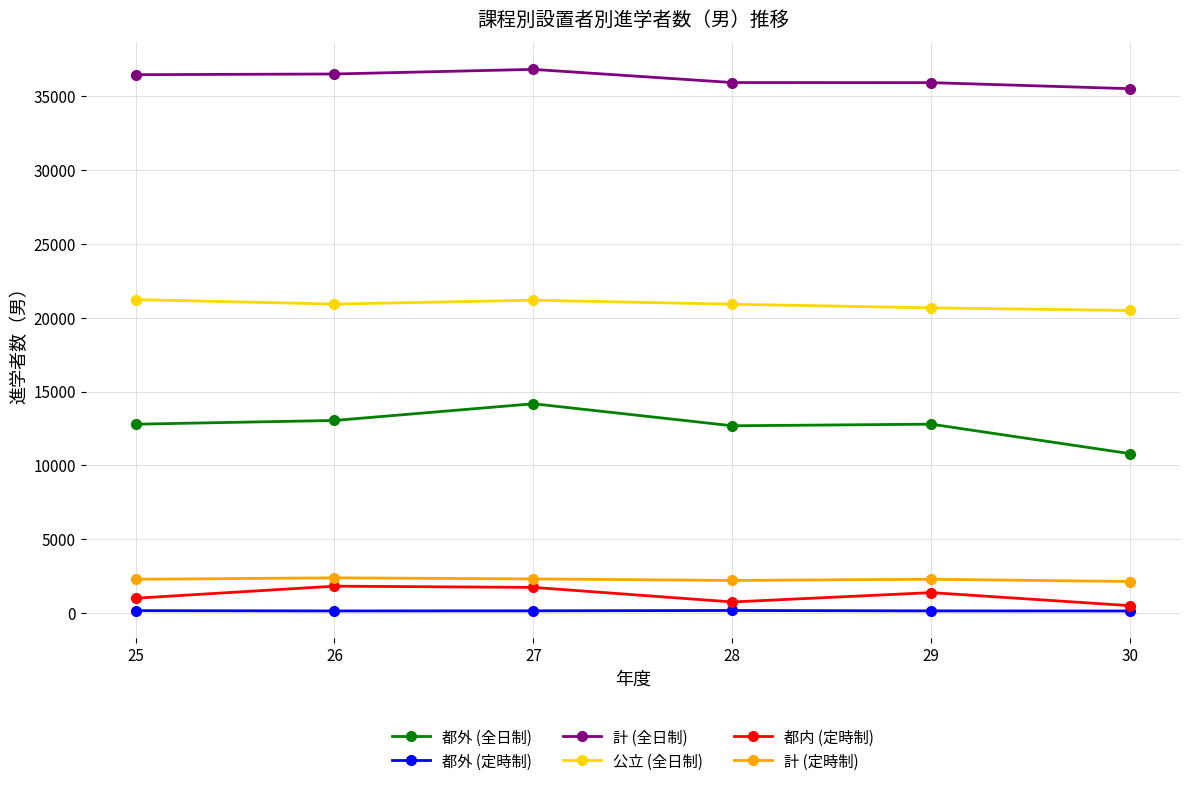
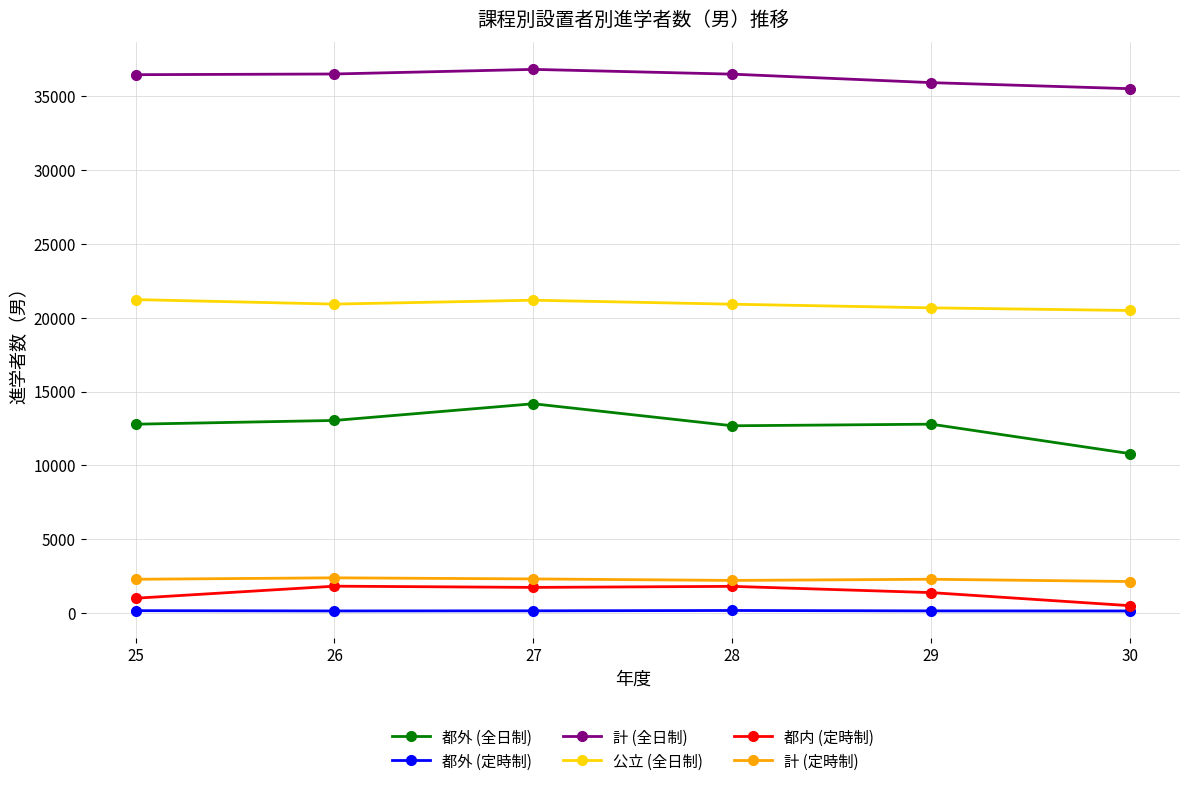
  {
    "都外 (全日制)": {
      "25": 12800,
      "26": 13000,
      "27": 14200,
      "28": 12700,
      "29": 12800,
      "30": 10800
    },
    "都外 (定時制)": {
      "25": 200,
      "26": 100,
      "27": 200,
      "28": 200,
      "29": 100,
      "30": 100
    },
    "計 (全日制)": {
      "25": 36500,
      "26": 36500,
      "27": 36800,
-     "28": 35900,
+     "28": 36500,
      "29": 35900,
      "30": 35500
    },
    "都内 (定時制)": {
      "25": 1000,
      "26": 1800,
      "27": 1700,
-     "28": 800,
+     "28": 1800,
      "29": 1400,
      "30": 500
    }
  }
